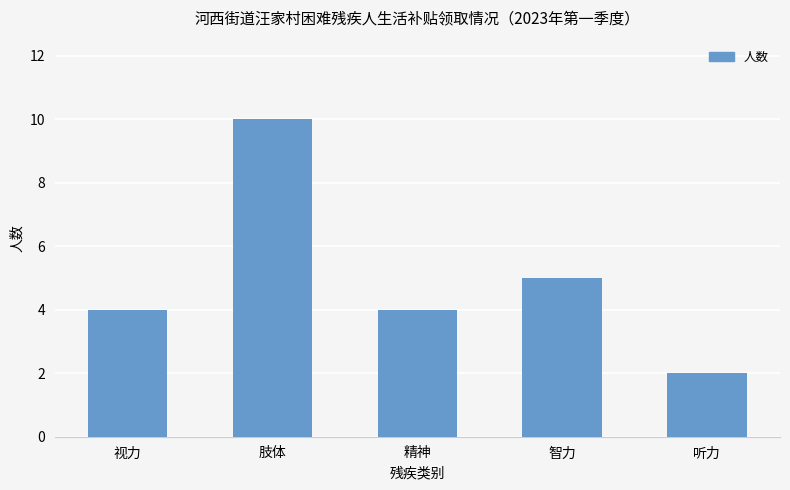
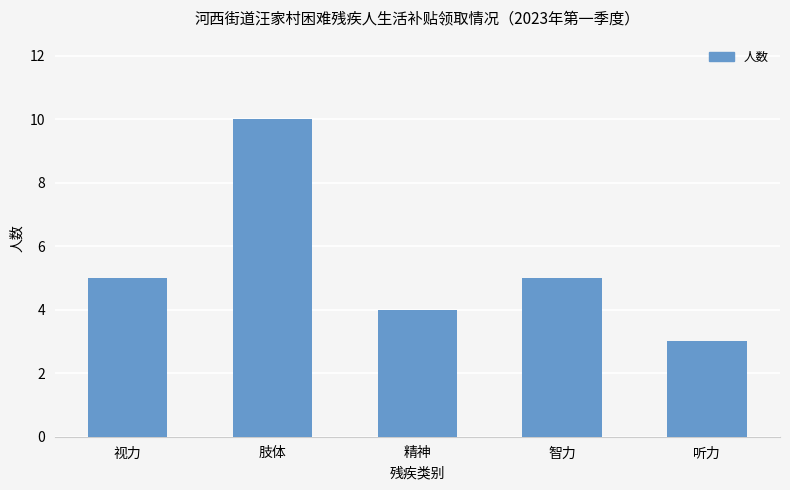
  {
-   "视力": 4,
+   "视力": 5,
    "肢体": 10,
    "精神": 4,
    "智力": 5,
-   "听力": 2
+   "听力": 3
  }
